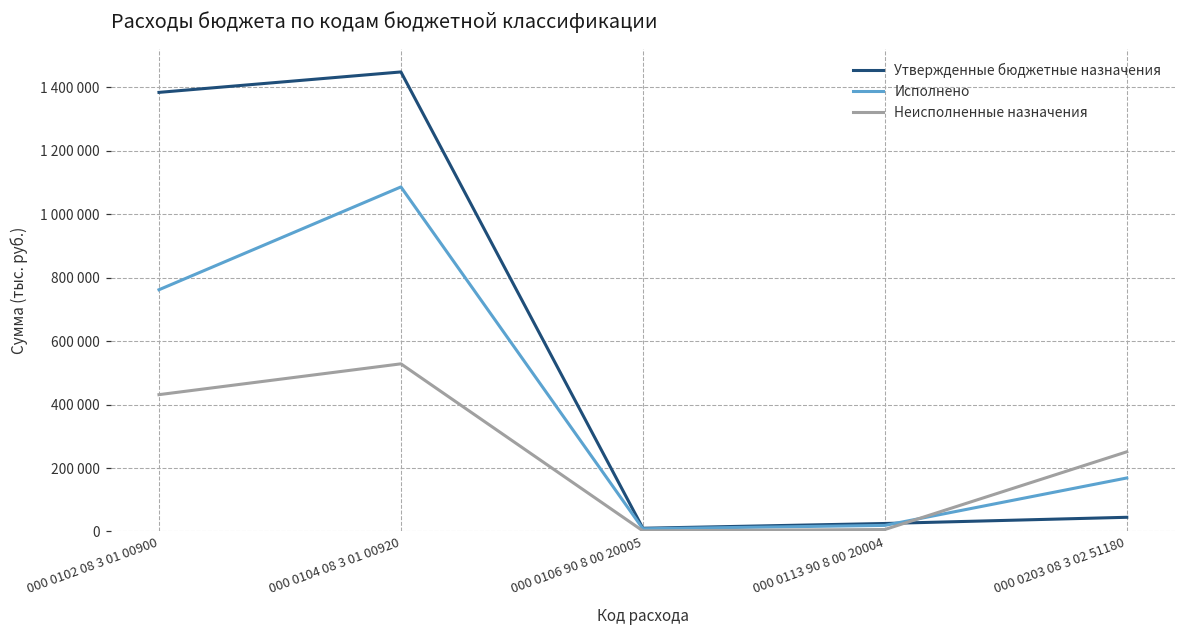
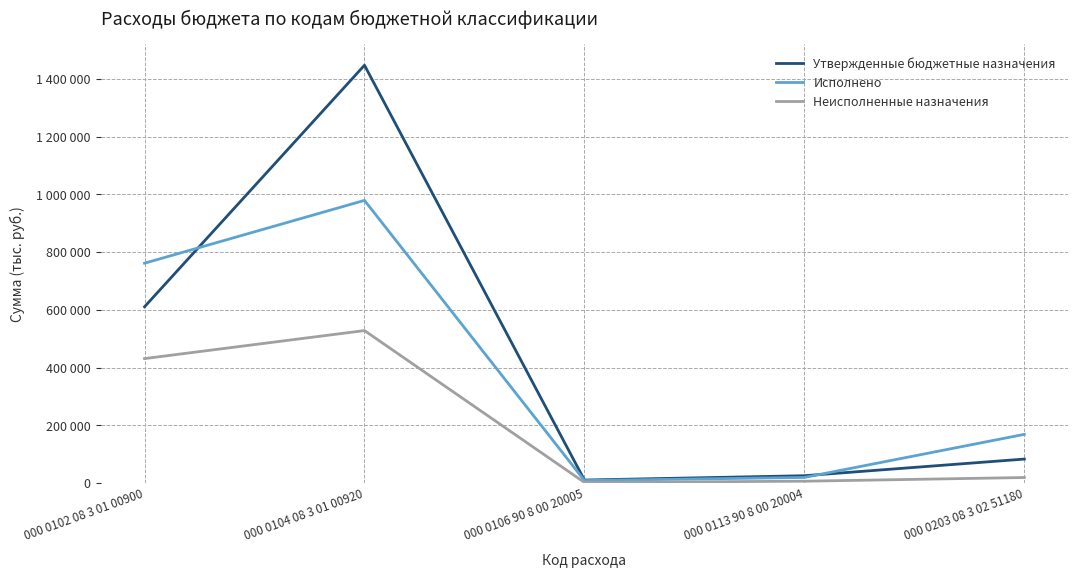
  {
    "Утвержденные бюджетные назначения": {
-     "000 0102 08 3 01 00900": 1380000,
+     "000 0102 08 3 01 00900": 610000,
      "000 0104 08 3 01 00920": 1450000,
-     "000 0203 08 3 02 51180": 40000
+     "000 0203 08 3 02 51180": 80000
    },
    "Исполнено": {
      "000 0102 08 3 01 00900": 760000,
-     "000 0104 08 3 01 00920": 1090000,
+     "000 0104 08 3 01 00920": 980000,
      "000 0203 08 3 02 51180": 170000
    },
    "Неисполненные назначения": {
      "000 0102 08 3 01 00900": 430000,
      "000 0104 08 3 01 00920": 530000,
      "000 0113 90 8 00 20004": 10000,
-     "000 0203 08 3 02 51180": 250000
+     "000 0203 08 3 02 51180": 20000
    }
  }
